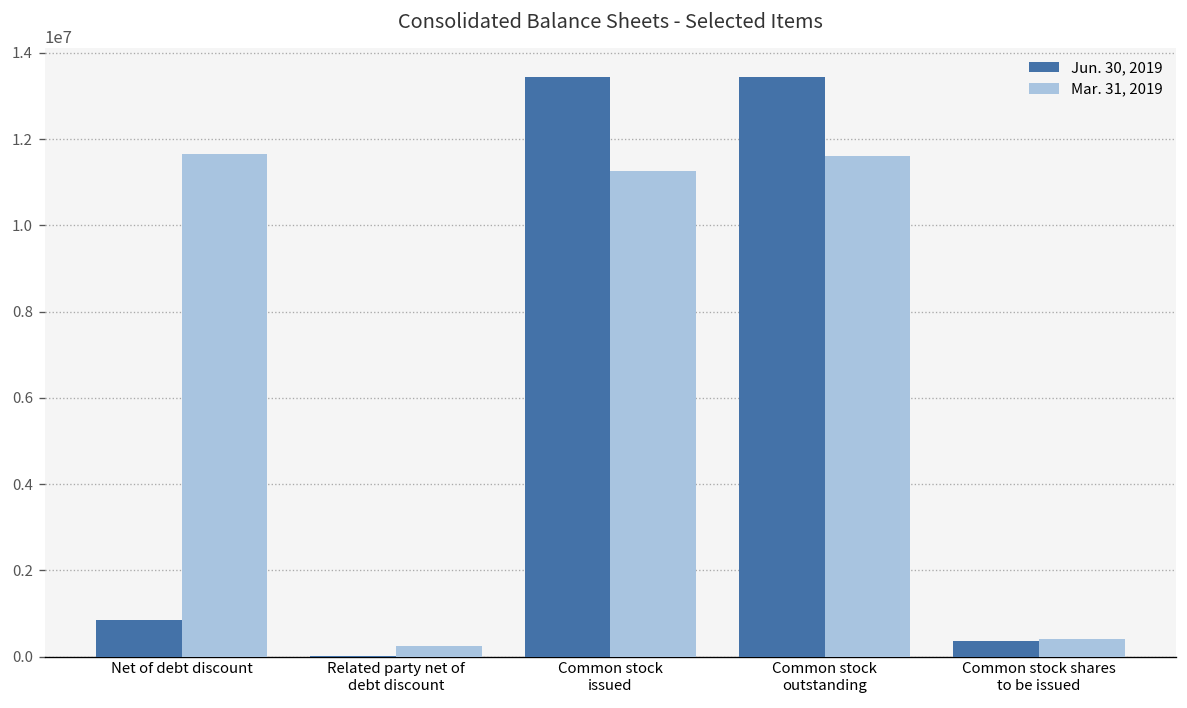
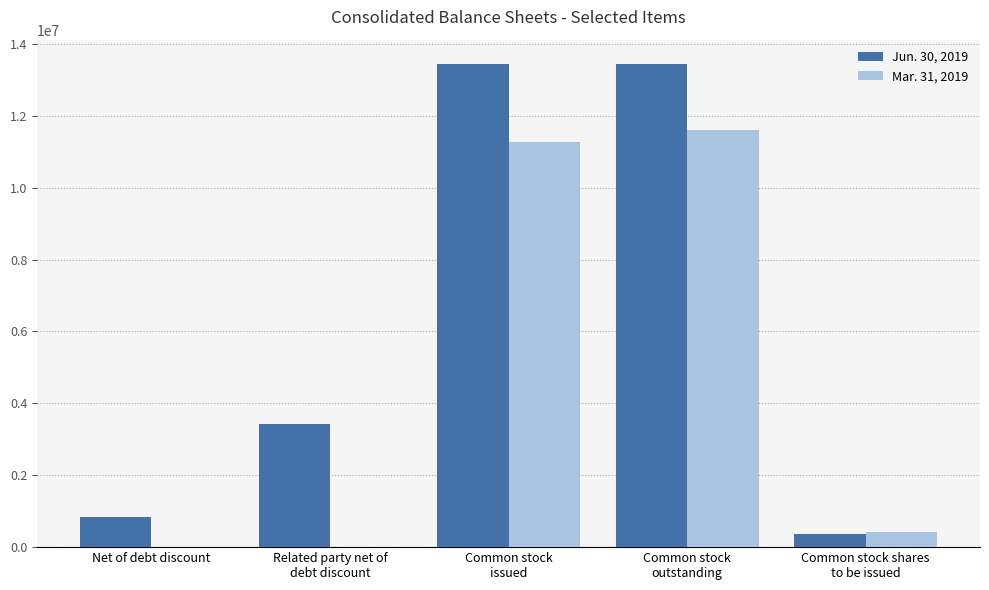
  {
    "Jun. 30, 2019": {
      "Net of debt discount": 900000,
-     "Related party net of debt discount": 0,
+     "Related party net of debt discount": 3400000,
      "Common stock issued": 13400000,
      "Common stock outstanding": 13400000,
      "Common stock shares to be issued": 400000
    },
    "Mar. 31, 2019": {
-     "Net of debt discount": 11600000,
-     "Related party net of debt discount": 200000,
+     "Net of debt discount": 0,
+     "Related party net of debt discount": 0,
      "Common stock issued": 11300000,
      "Common stock outstanding": 11600000,
      "Common stock shares to be issued": 400000
    }
  }
